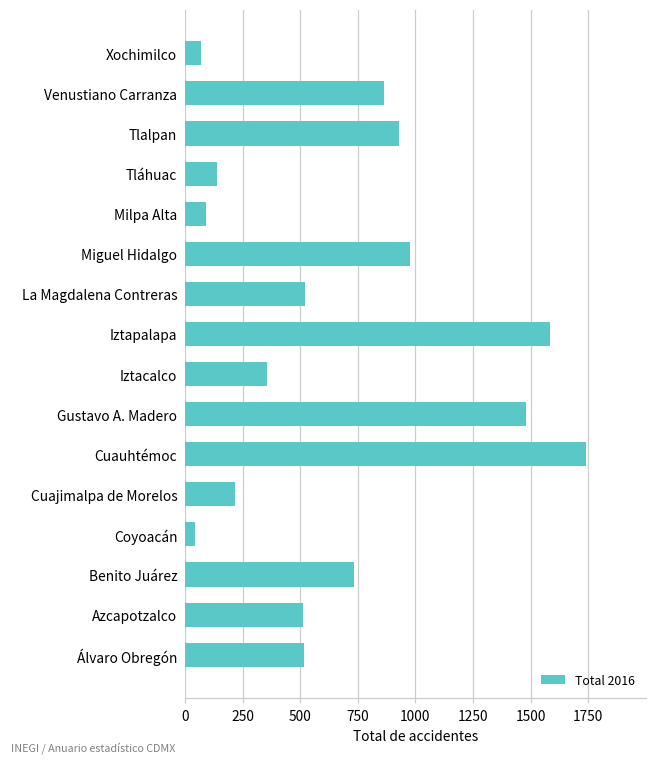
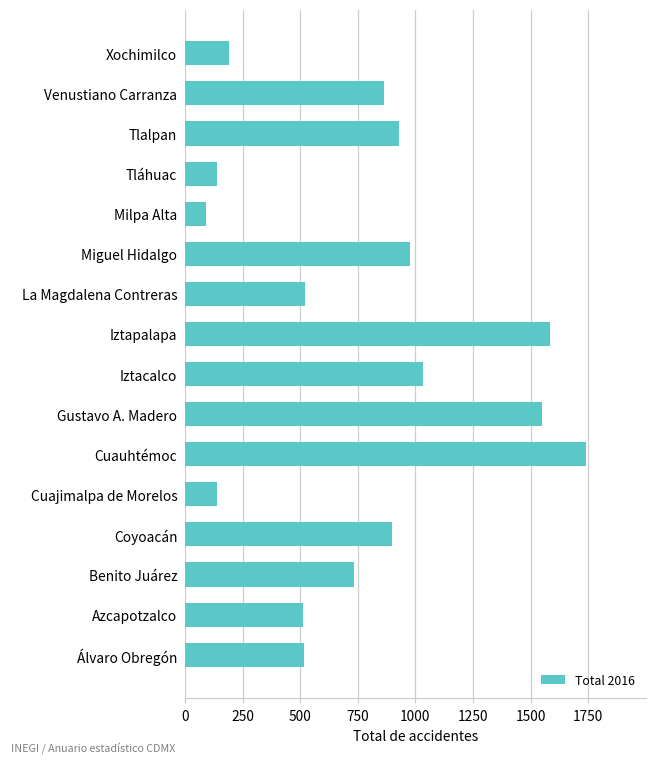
  {
    "Total 2016": {
-     "Xochimilco": 70,
+     "Xochimilco": 190,
      "Venustiano Carranza": 860,
      "Tlalpan": 930,
      "Tláhuac": 140,
      "Milpa Alta": 90,
      "Miguel Hidalgo": 980,
      "La Magdalena Contreras": 520,
      "Iztapalapa": 1580,
-     "Iztacalco": 360,
-     "Gustavo A. Madero": 1480,
+     "Iztacalco": 1030,
+     "Gustavo A. Madero": 1550,
      "Cuauhtémoc": 1740,
-     "Cuajimalpa de Morelos": 220,
-     "Coyoacán": 40,
+     "Cuajimalpa de Morelos": 140,
+     "Coyoacán": 900,
      "Benito Juárez": 740,
      "Azcapotzalco": 510,
      "Álvaro Obregón": 520
    }
  }
